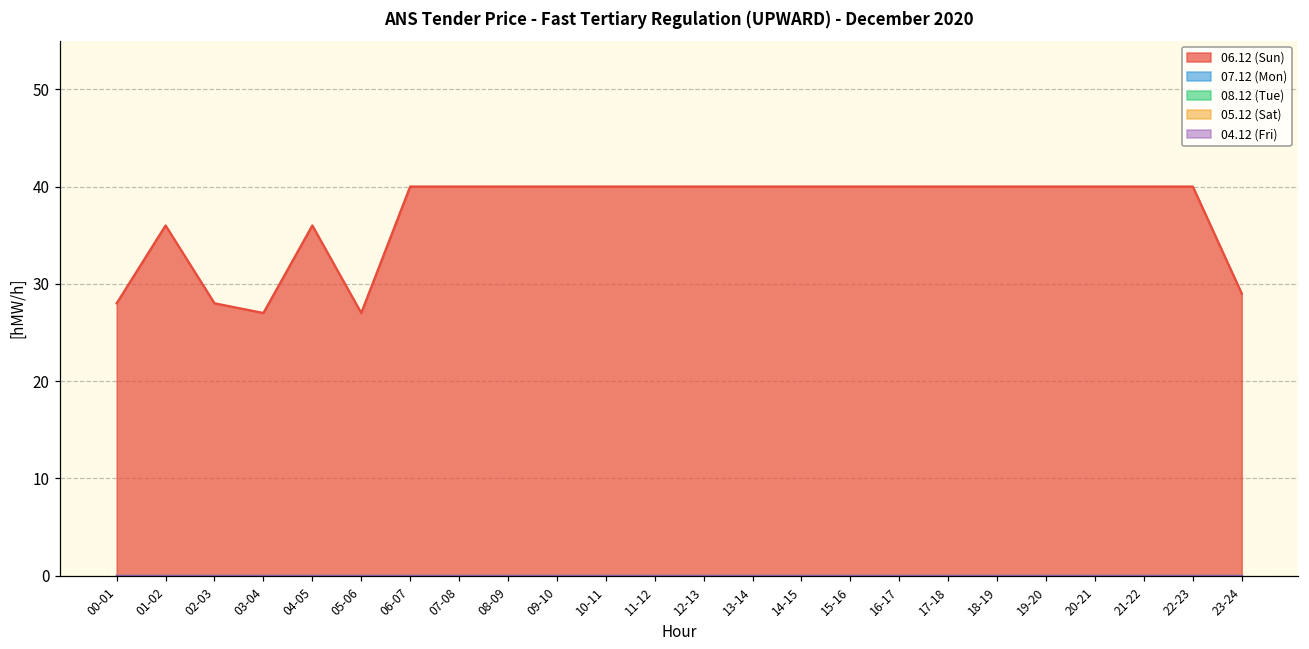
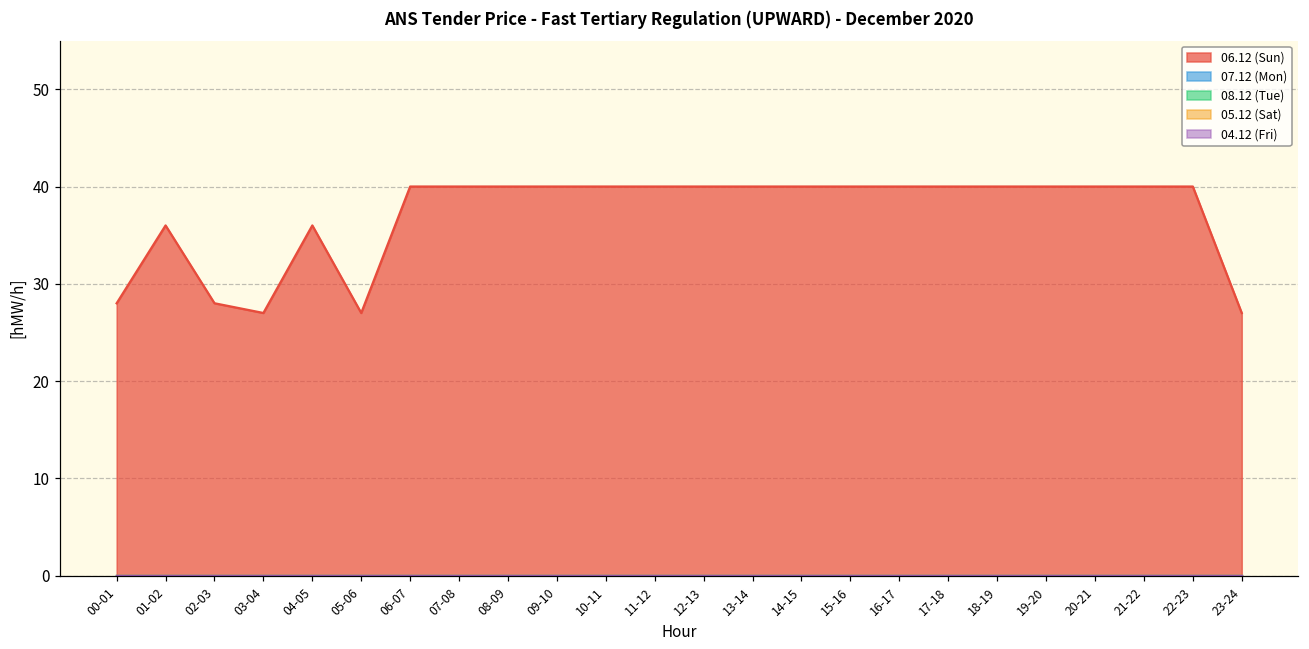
  {
    "06.12 (Sun)": {
      "00-01": 28,
      "01-02": 36,
      "02-03": 28,
      "03-04": 27,
      "04-05": 36,
      "05-06": 27,
      "06-07": 40,
      "07-08": 40,
      "08-09": 40,
      "09-10": 40,
      "10-11": 40,
      "11-12": 40,
      "12-13": 40,
      "13-14": 40,
      "14-15": 40,
      "15-16": 40,
      "16-17": 40,
      "17-18": 40,
      "18-19": 40,
      "19-20": 40,
      "20-21": 40,
      "21-22": 40,
      "22-23": 40,
-     "23-24": 29
+     "23-24": 27
    },
    "04.12 (Fri)": {
      "00-01": 0,
      "01-02": 0,
      "02-03": 0,
      "03-04": 0,
      "04-05": 0,
      "05-06": 0,
      "06-07": 0,
      "07-08": 0,
      "08-09": 0,
      "09-10": 0,
      "10-11": 0,
      "11-12": 0,
      "12-13": 0,
      "13-14": 0,
      "14-15": 0,
      "15-16": 0,
      "16-17": 0,
      "17-18": 0,
      "18-19": 0,
      "19-20": 0,
      "20-21": 0,
      "21-22": 0,
      "22-23": 0,
      "23-24": 0
    }
  }
